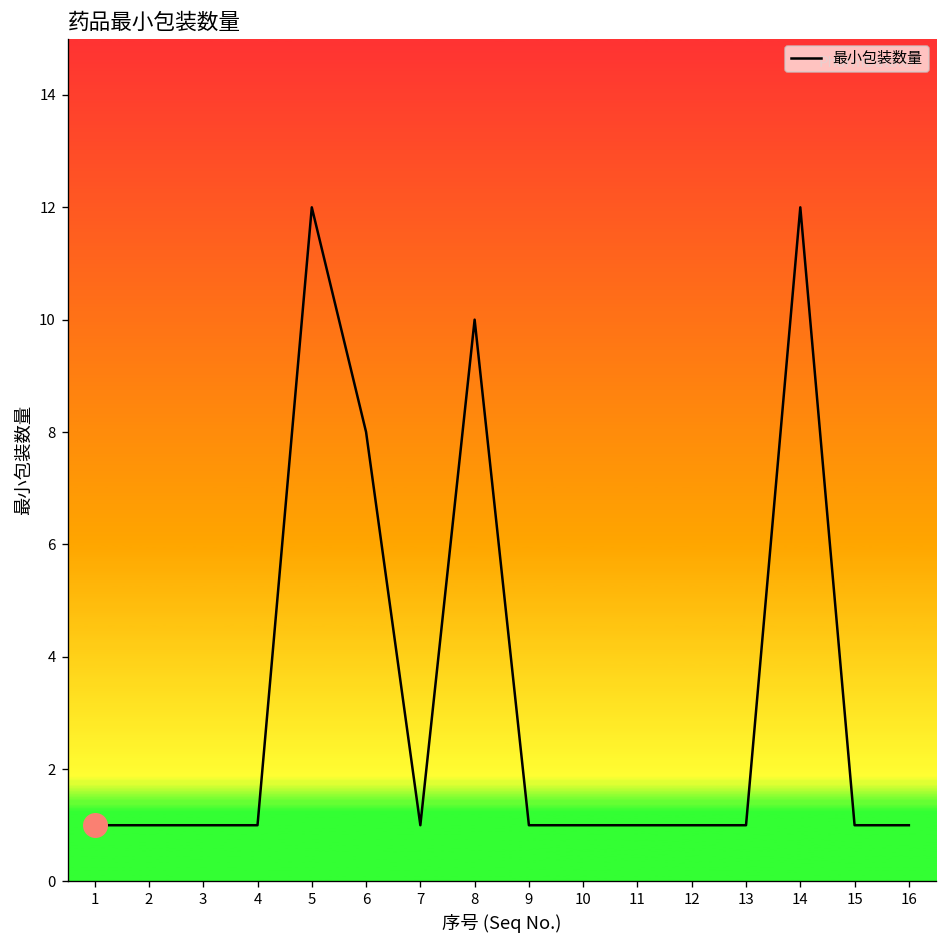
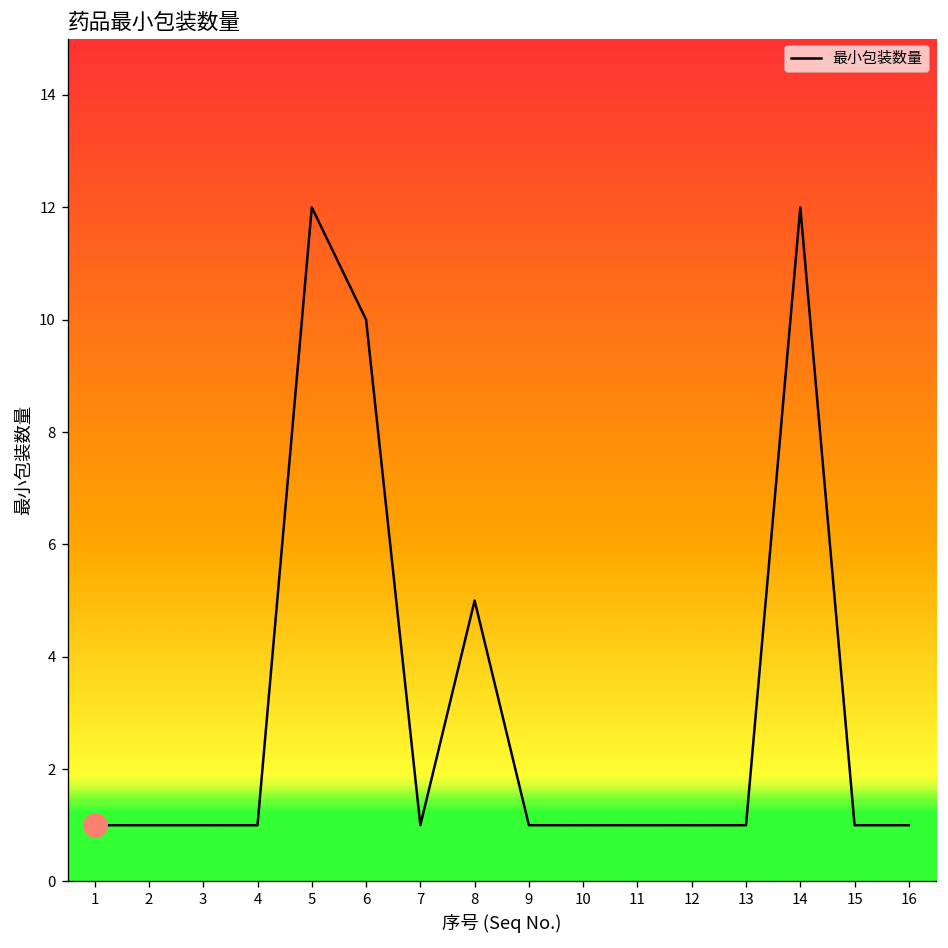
  {
    "最小包装数量": {
      "2": 1,
      "3": 1,
      "4": 1,
      "5": 12,
-     "6": 8,
+     "6": 10,
      "7": 1,
-     "8": 10,
+     "8": 5,
      "9": 1,
      "10": 1,
      "11": 1,
      "12": 1,
      "13": 1,
      "14": 12,
      "15": 1,
      "16": 1
    }
  }
